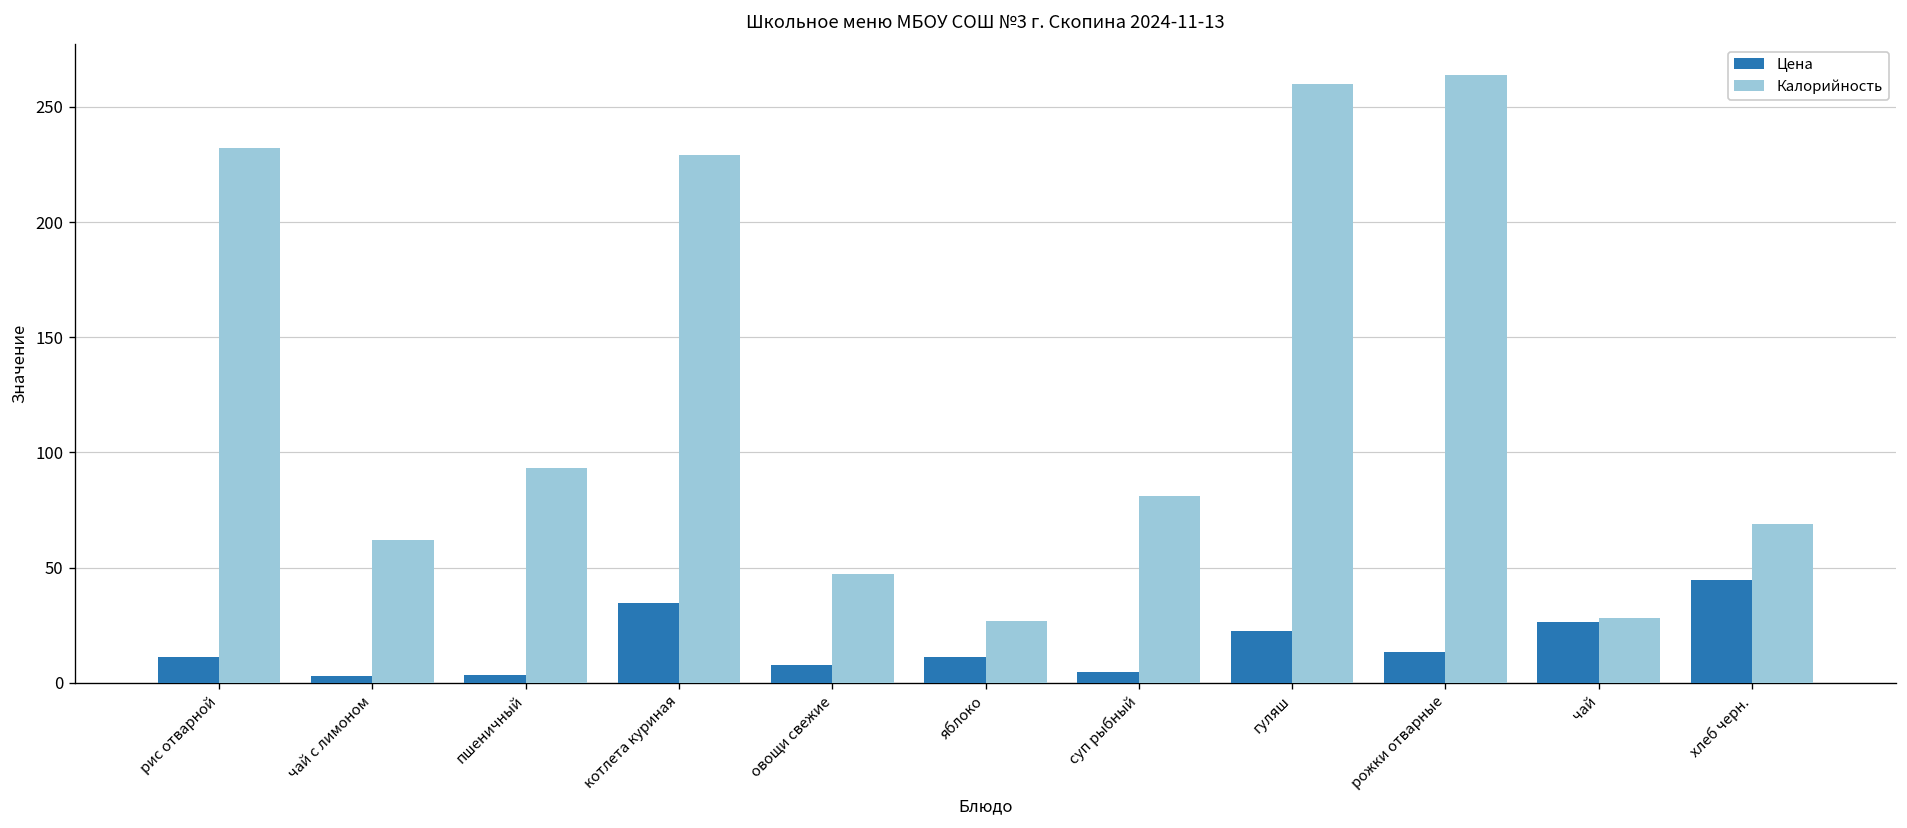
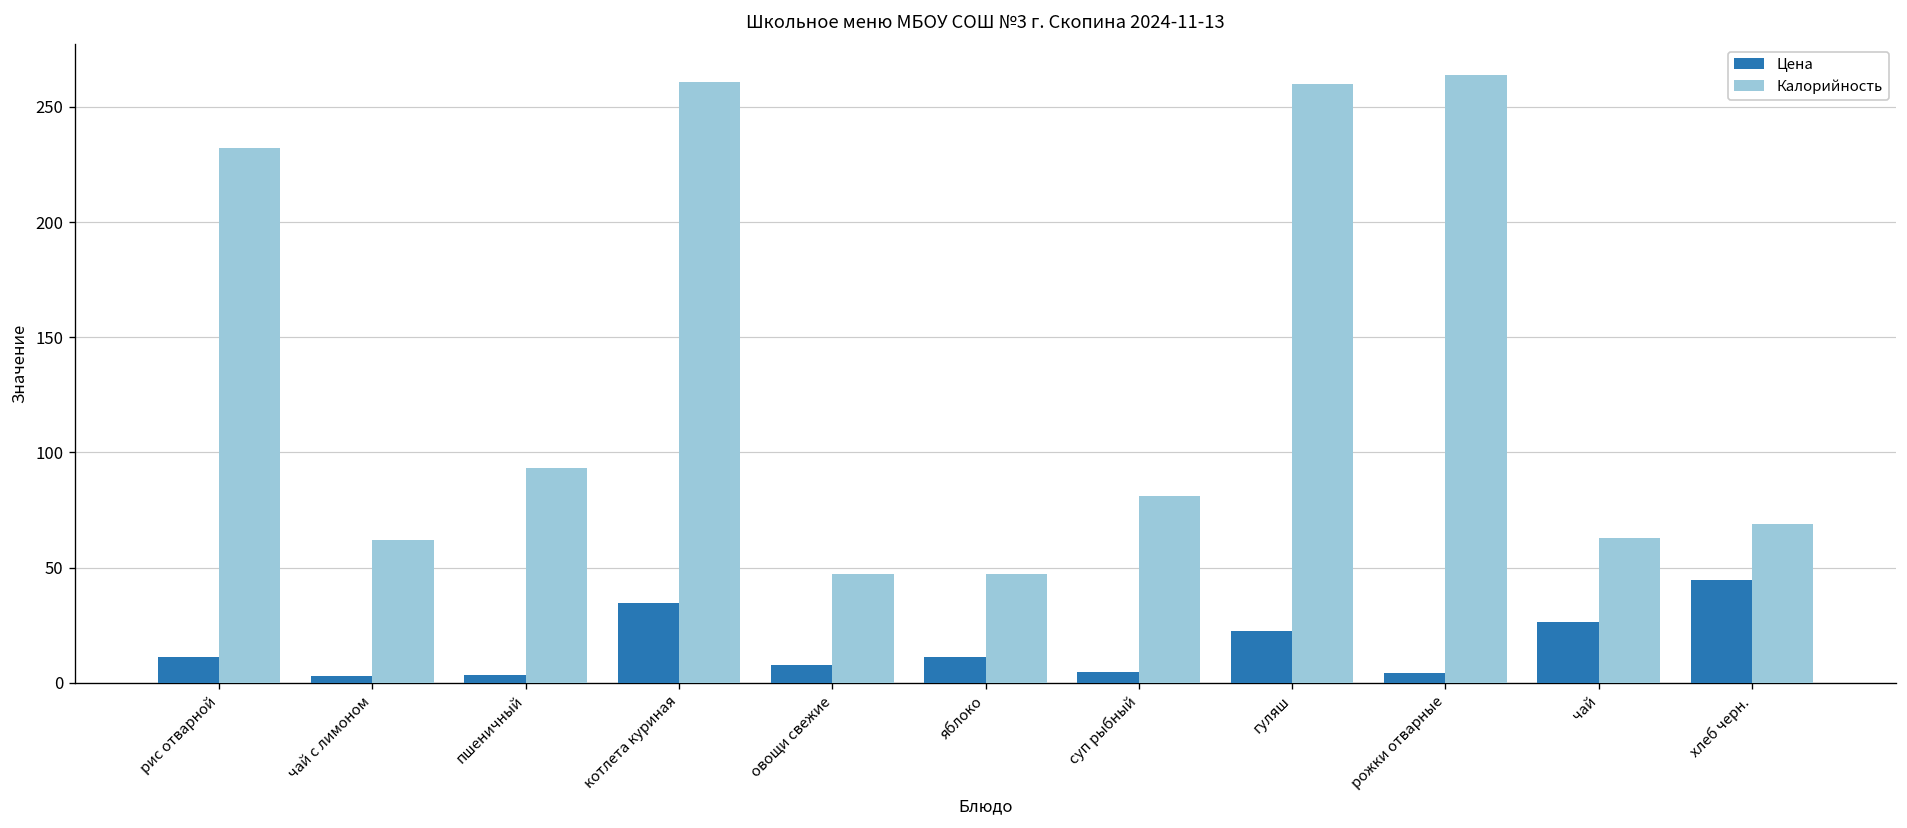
  {
    "Цена": {
      "рис отварной": 11,
      "чай с лимоном": 3,
      "пшеничный": 3,
      "котлета куриная": 34,
      "овощи свежие": 8,
      "яблоко": 11,
      "суп рыбный": 5,
      "гуляш": 23,
-     "рожки отварные": 13,
+     "рожки отварные": 4,
      "чай": 26,
      "хлеб черн.": 44
    },
    "Калорийность": {
      "рис отварной": 232,
      "чай с лимоном": 62,
      "пшеничный": 93,
-     "котлета куриная": 229,
+     "котлета куриная": 261,
      "овощи свежие": 47,
-     "яблоко": 27,
+     "яблоко": 47,
      "суп рыбный": 81,
      "гуляш": 260,
      "рожки отварные": 264,
-     "чай": 28,
+     "чай": 63,
      "хлеб черн.": 69
    }
  }
